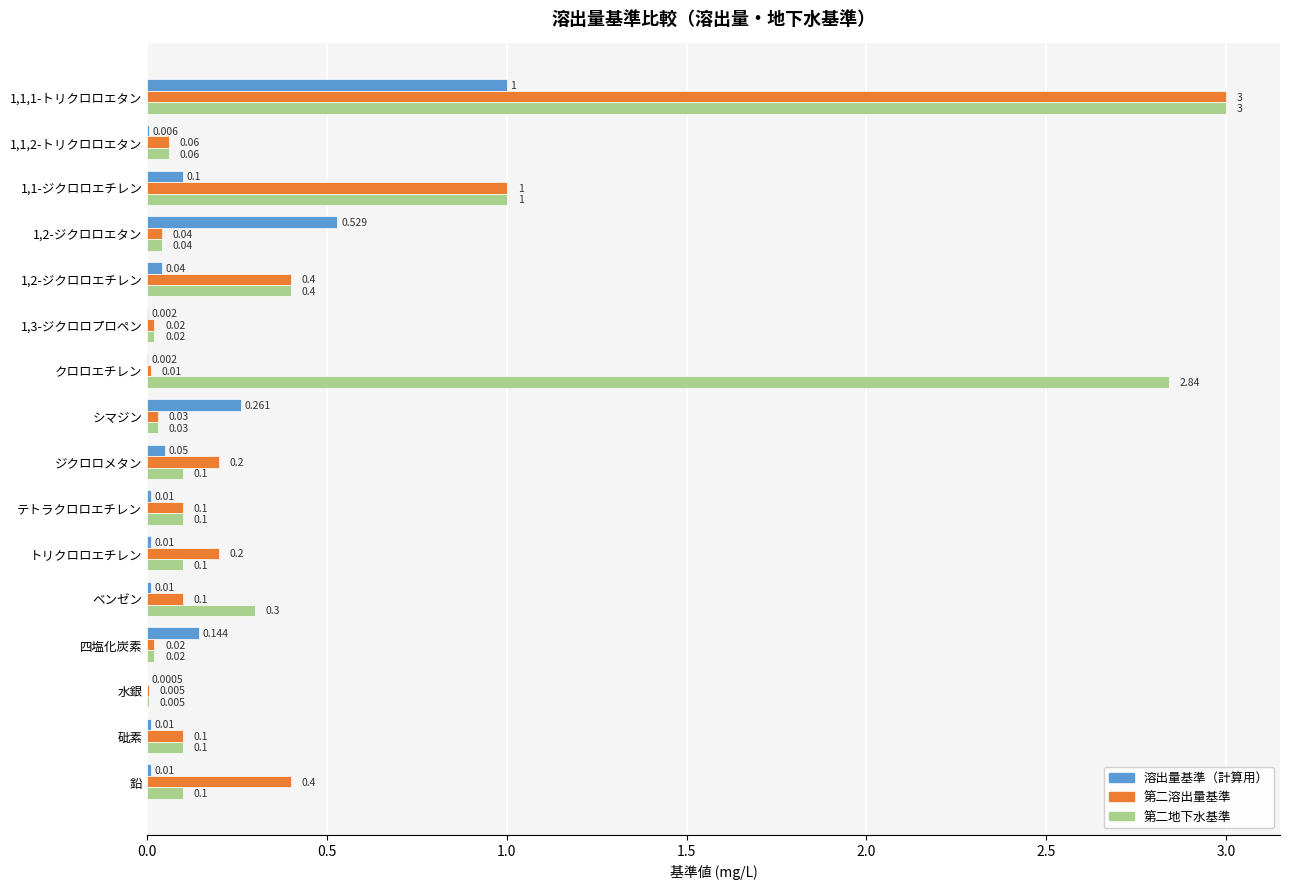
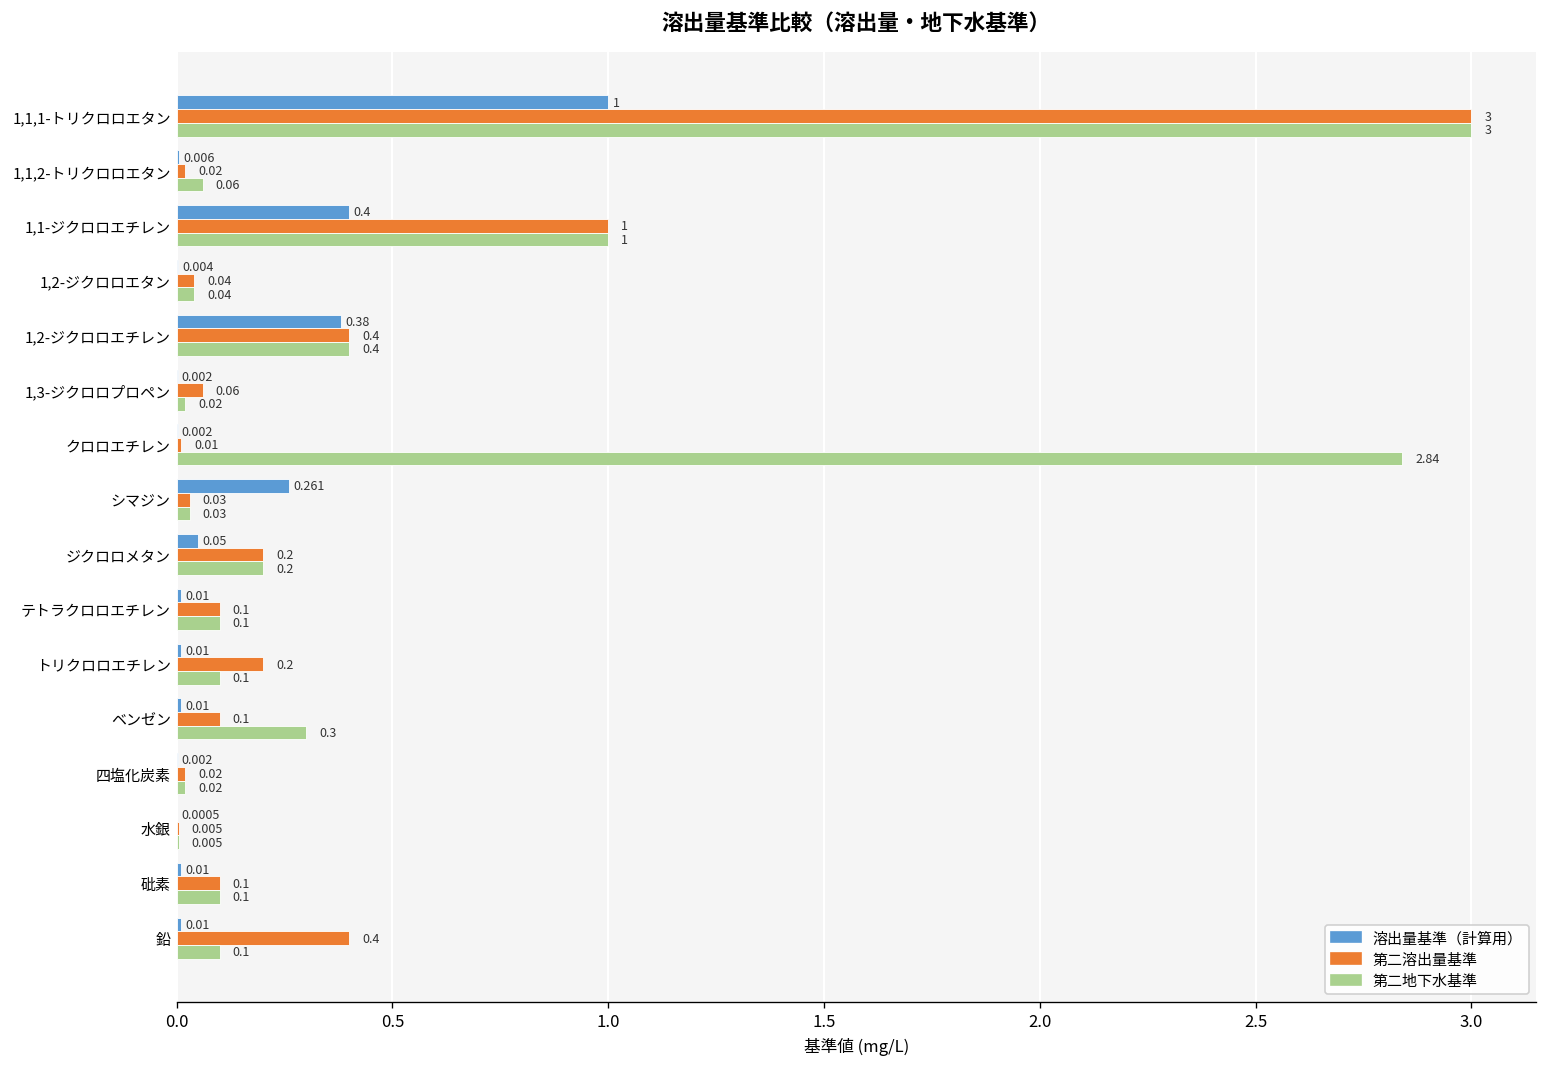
  {
    "溶出量基準（計算用）": {
      "1,1,1-トリクロロエタン": 1,
      "1,1,2-トリクロロエタン": 0.006,
-     "1,1-ジクロロエチレン": 0.1,
-     "1,2-ジクロロエタン": 0.529,
-     "1,2-ジクロロエチレン": 0.04,
+     "1,1-ジクロロエチレン": 0.4,
+     "1,2-ジクロロエタン": 0.004,
+     "1,2-ジクロロエチレン": 0.38,
      "1,3-ジクロロプロペン": 0.002,
      "クロロエチレン": 0.002,
      "シマジン": 0.261,
      "ジクロロメタン": 0.05,
      "テトラクロロエチレン": 0.01,
      "トリクロロエチレン": 0.01,
      "ベンゼン": 0.01,
-     "四塩化炭素": 0.144,
+     "四塩化炭素": 0.002,
      "水銀": 0.0005,
      "砒素": 0.01,
      "鉛": 0.01
    },
    "第二溶出量基準": {
      "1,1,1-トリクロロエタン": 3,
-     "1,1,2-トリクロロエタン": 0.06,
+     "1,1,2-トリクロロエタン": 0.02,
      "1,1-ジクロロエチレン": 1,
      "1,2-ジクロロエタン": 0.04,
      "1,2-ジクロロエチレン": 0.4,
-     "1,3-ジクロロプロペン": 0.02,
+     "1,3-ジクロロプロペン": 0.06,
      "クロロエチレン": 0.01,
      "シマジン": 0.03,
      "ジクロロメタン": 0.2,
      "テトラクロロエチレン": 0.1,
      "トリクロロエチレン": 0.2,
      "ベンゼン": 0.1,
      "四塩化炭素": 0.02,
      "水銀": 0.005,
      "砒素": 0.1,
      "鉛": 0.4
    },
    "第二地下水基準": {
      "1,1,1-トリクロロエタン": 3,
      "1,1,2-トリクロロエタン": 0.06,
      "1,1-ジクロロエチレン": 1,
      "1,2-ジクロロエタン": 0.04,
      "1,2-ジクロロエチレン": 0.4,
      "1,3-ジクロロプロペン": 0.02,
      "クロロエチレン": 2.84,
      "シマジン": 0.03,
-     "ジクロロメタン": 0.1,
+     "ジクロロメタン": 0.2,
      "テトラクロロエチレン": 0.1,
      "トリクロロエチレン": 0.1,
      "ベンゼン": 0.3,
      "四塩化炭素": 0.02,
      "水銀": 0.005,
      "砒素": 0.1,
      "鉛": 0.1
    }
  }
